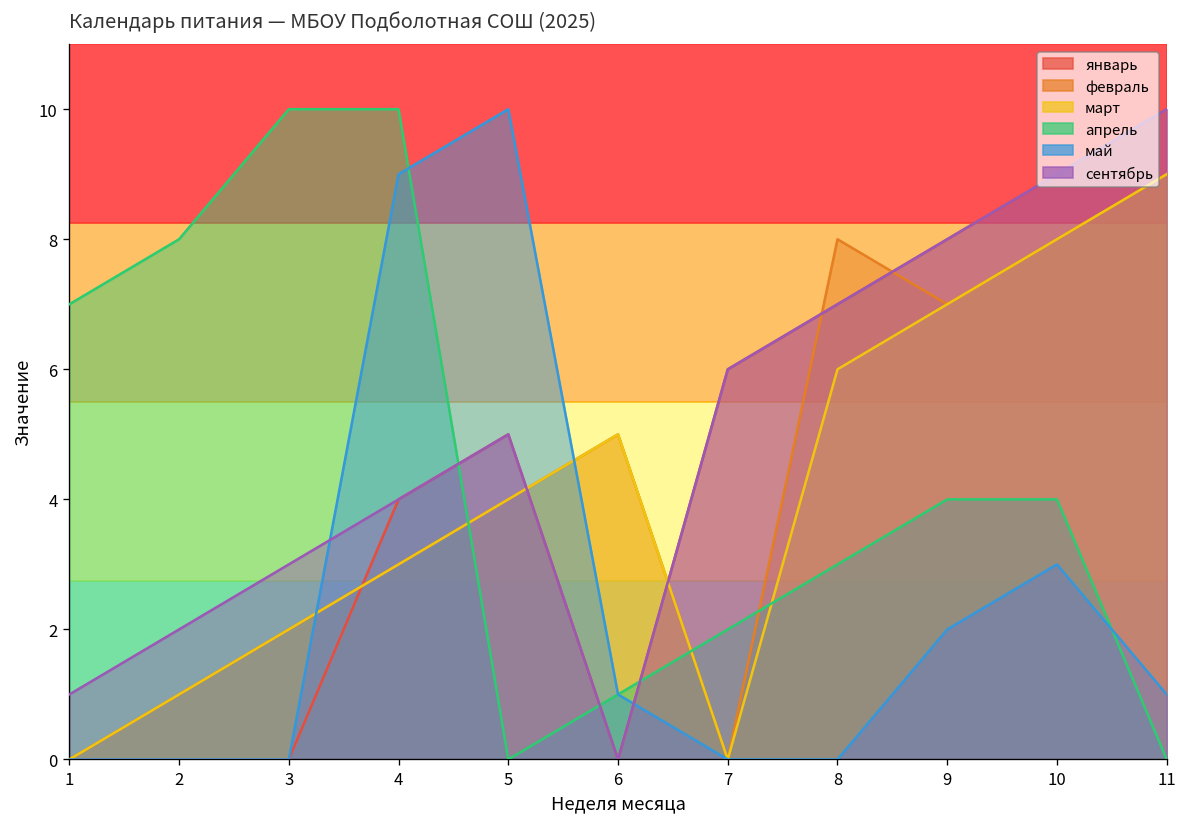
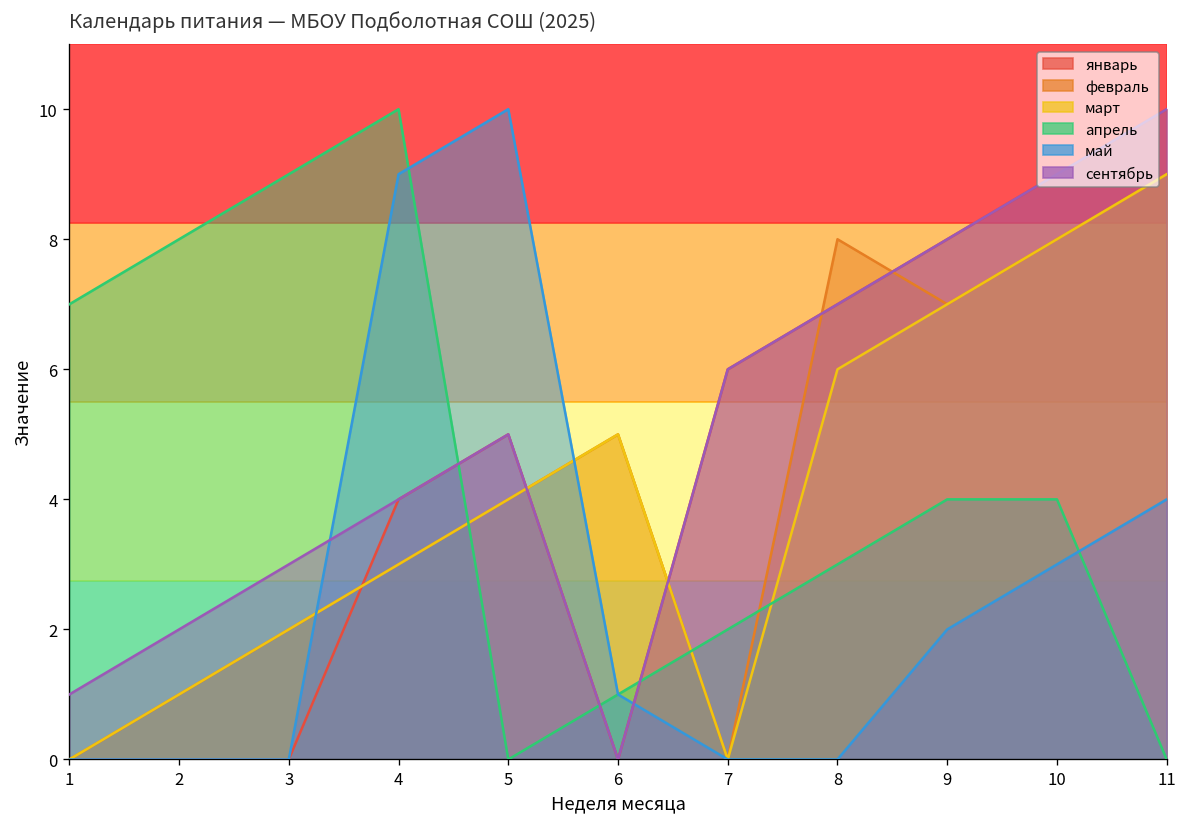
  {
    "апрель": {
      "1": 7,
      "2": 8,
-     "3": 10,
+     "3": 9,
      "4": 10,
      "5": 0,
      "7": 2,
      "8": 3,
      "9": 4,
      "10": 4,
      "11": 0
    },
    "май": {
      "4": 9,
      "5": 10,
      "8": 0,
      "9": 2,
      "10": 3,
-     "11": 1
+     "11": 4
    },
    "сентябрь": {
      "1": 1,
      "2": 2,
      "3": 3
    }
  }
